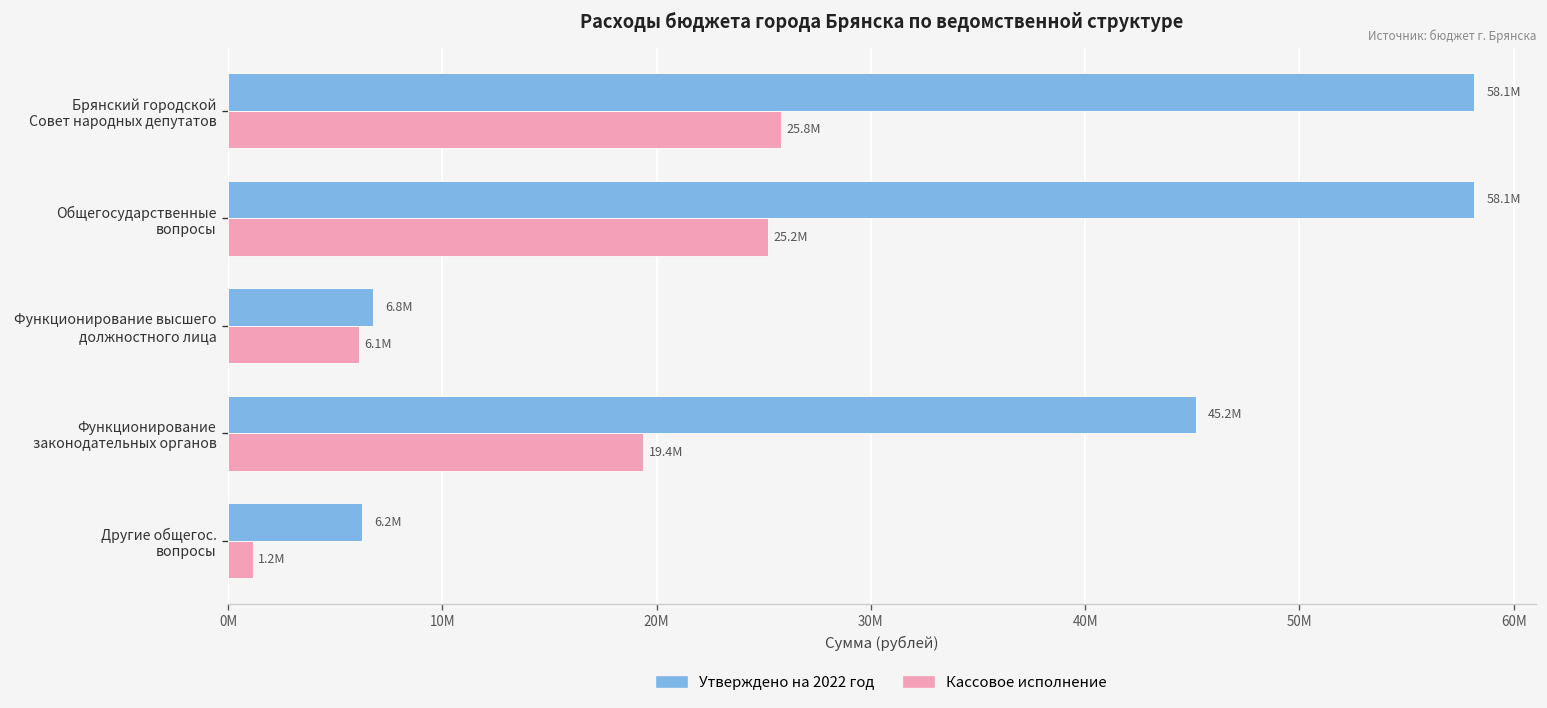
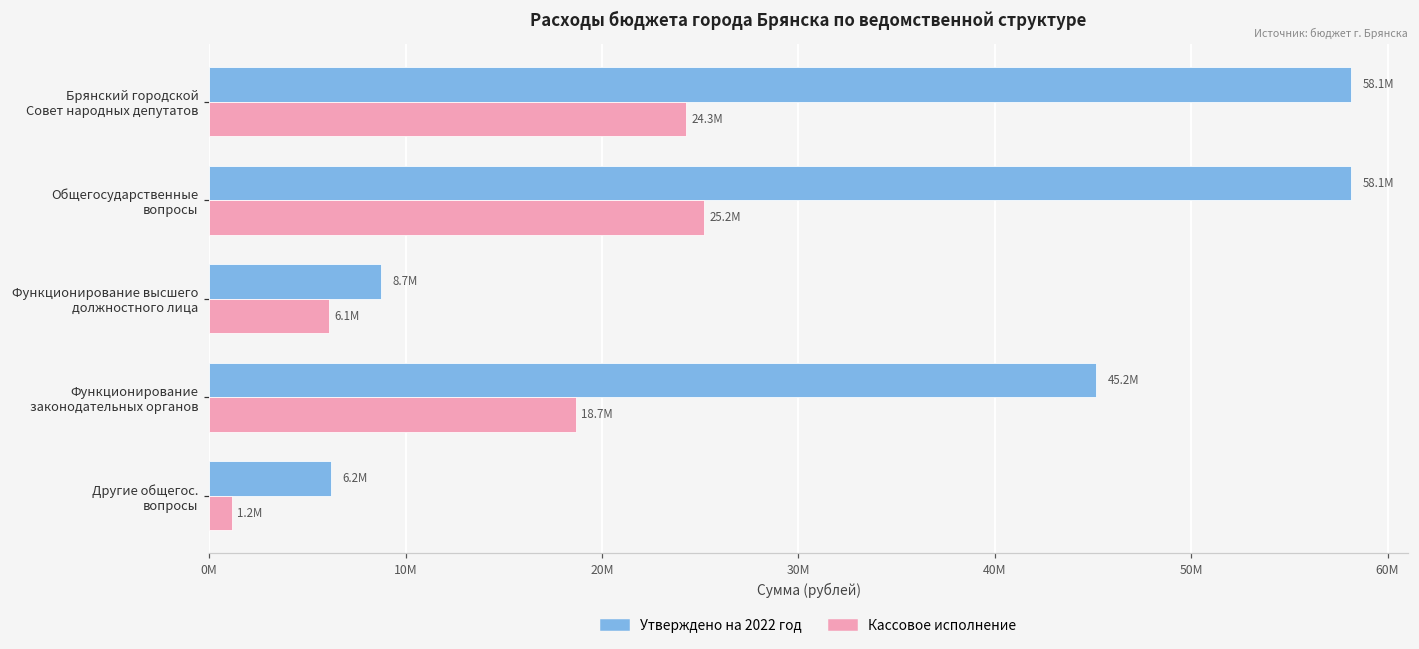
  {
    "Утверждено на 2022 год": {
      "Брянский городской Совет народных депутатов": "58.1M",
      "Общегосударственные вопросы": "58.1M",
-     "Функционирование высшего должностного лица": "6.8M",
+     "Функционирование высшего должностного лица": "8.7M",
      "Функционирование законодательных органов": "45.2M",
      "Другие общегос. вопросы": "6.2M"
    },
    "Кассовое исполнение": {
-     "Брянский городской Совет народных депутатов": "25.8M",
+     "Брянский городской Совет народных депутатов": "24.3M",
      "Общегосударственные вопросы": "25.2M",
      "Функционирование высшего должностного лица": "6.1M",
-     "Функционирование законодательных органов": "19.4M",
+     "Функционирование законодательных органов": "18.7M",
      "Другие общегос. вопросы": "1.2M"
    }
  }
